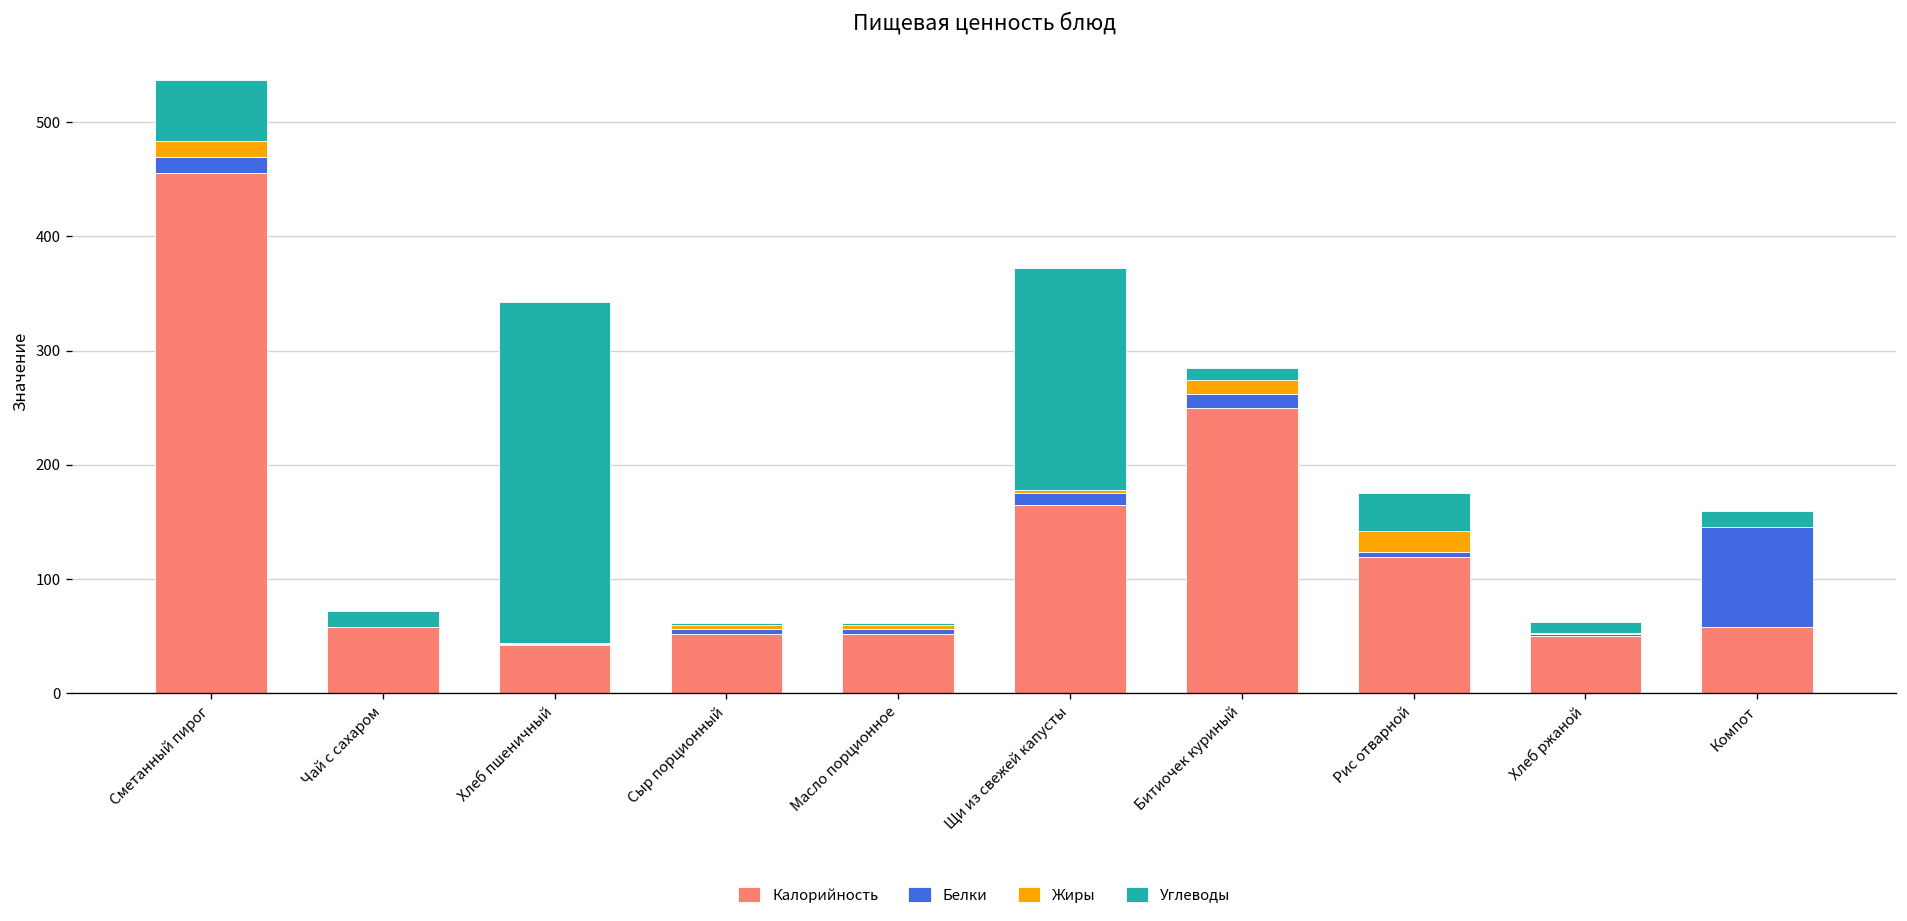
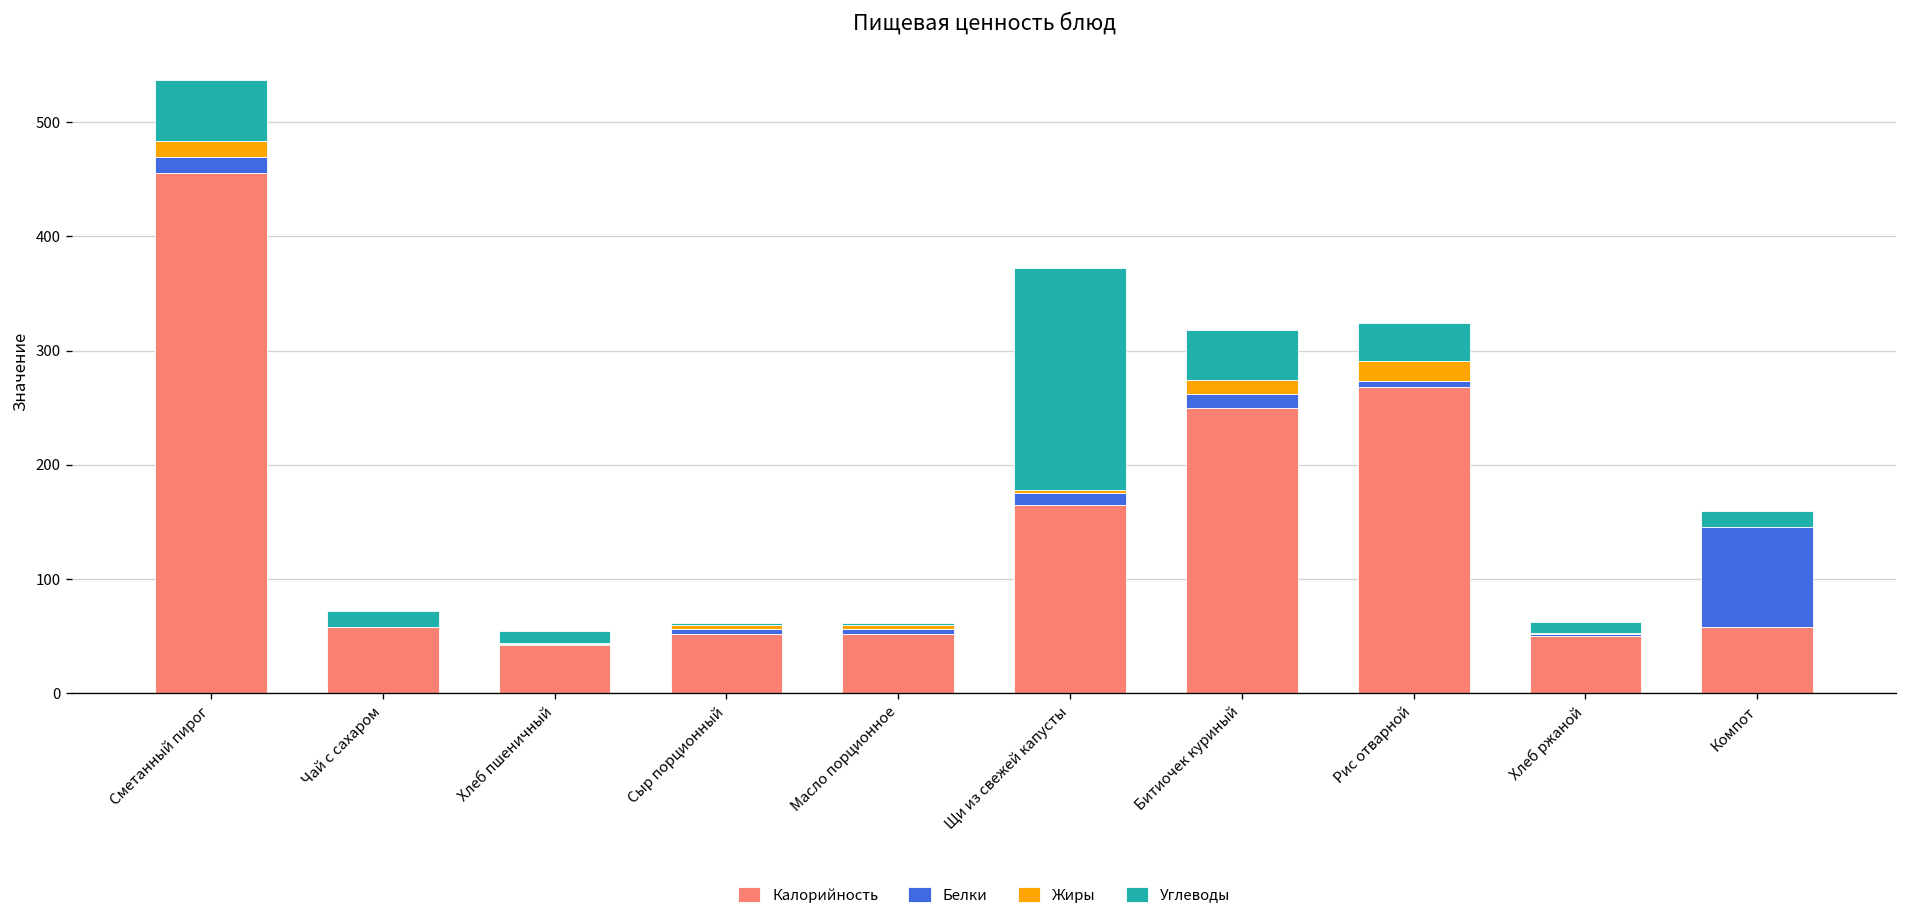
  {
    "Калорийность": {
      "Сметанный пирог": 460,
      "Чай с сахаром": 60,
      "Хлеб пшеничный": 40,
      "Сыр порционный": 50,
      "Масло порционное": 50,
      "Щи из свежей капусты": 170,
      "Битиочек куриный": 250,
-     "Рис отварной": 120,
+     "Рис отварной": 270,
      "Хлеб ржаной": 50,
      "Компот": 60
    },
    "Белки": {
      "Сметанный пирог": 10,
      "Чай с сахаром": 0,
      "Сыр порционный": 0,
      "Масло порционное": 0,
      "Щи из свежей капусты": 10,
      "Битиочек куриный": 10,
      "Рис отварной": 10,
      "Компот": 90
    },
    "Жиры": {
      "Сметанный пирог": 10,
      "Чай с сахаром": 0,
      "Сыр порционный": 0,
      "Масло порционное": 0,
      "Щи из свежей капусты": 0,
      "Битиочек куриный": 10,
      "Рис отварной": 20
    },
    "Углеводы": {
      "Сметанный пирог": 50,
      "Чай с сахаром": 10,
-     "Хлеб пшеничный": 300,
+     "Хлеб пшеничный": 10,
      "Щи из свежей капусты": 190,
-     "Битиочек куриный": 10,
+     "Битиочек куриный": 40,
      "Рис отварной": 30,
      "Хлеб ржаной": 10,
      "Компот": 10
    }
  }
